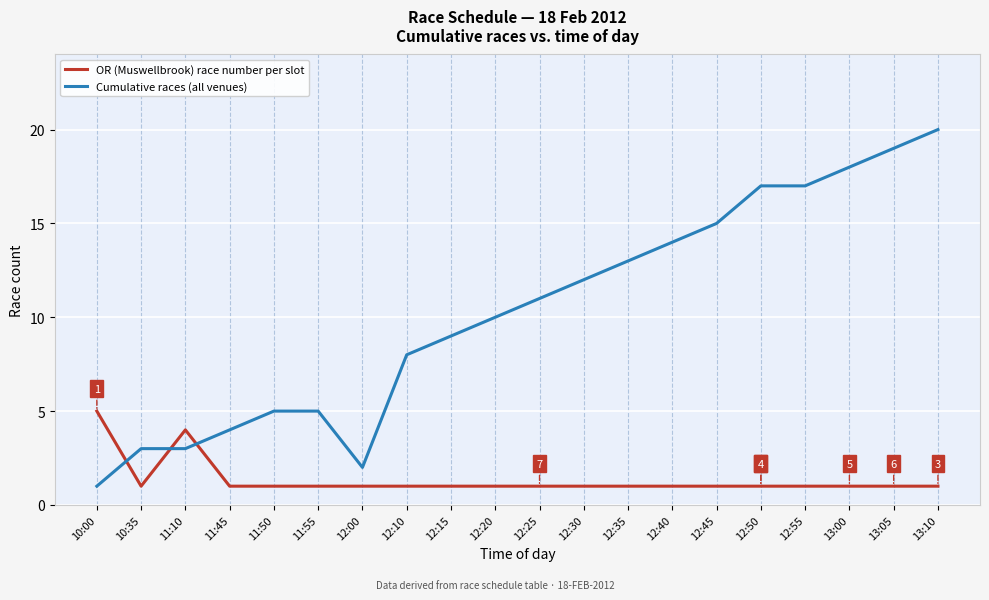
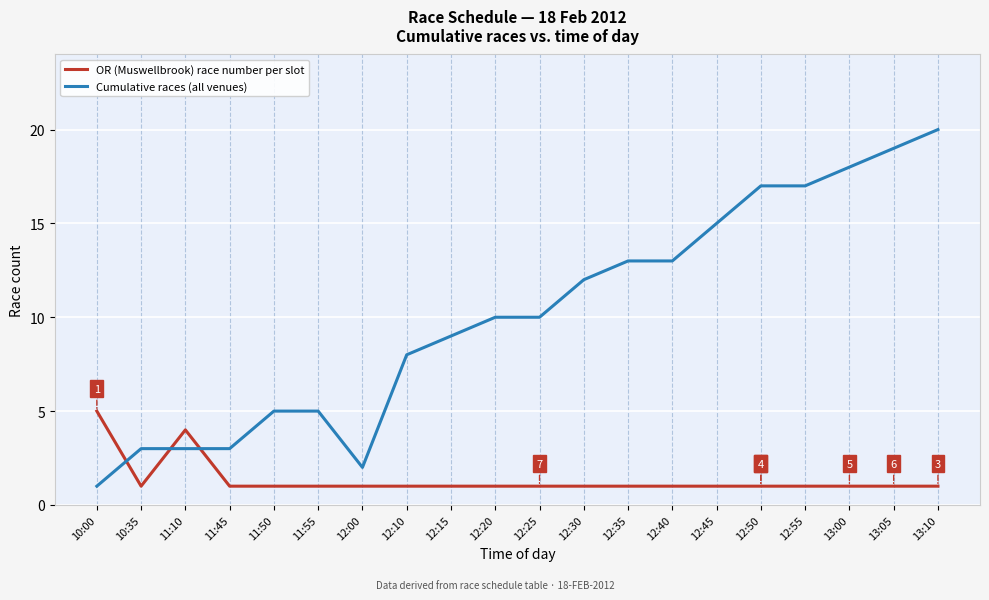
  {
    "OR (Muswellbrook) race number per slot": {
      "10:35": 1,
      "11:10": 4,
      "11:45": 1,
      "11:50": 1,
      "11:55": 1,
      "12:00": 1,
      "12:10": 1,
      "12:15": 1,
      "12:20": 1,
      "12:30": 1,
      "12:35": 1,
      "12:40": 1,
      "12:45": 1,
      "12:55": 1
    },
    "Cumulative races (all venues)": {
      "10:00": 1,
      "10:35": 3,
      "11:10": 3,
-     "11:45": 4,
+     "11:45": 3,
      "11:50": 5,
      "11:55": 5,
      "12:00": 2,
      "12:10": 8,
      "12:15": 9,
      "12:20": 10,
-     "12:25": 11,
+     "12:25": 10,
      "12:30": 12,
      "12:35": 13,
-     "12:40": 14,
+     "12:40": 13,
      "12:45": 15,
      "12:50": 17,
      "12:55": 17,
      "13:00": 18,
      "13:05": 19,
      "13:10": 20
    }
  }
